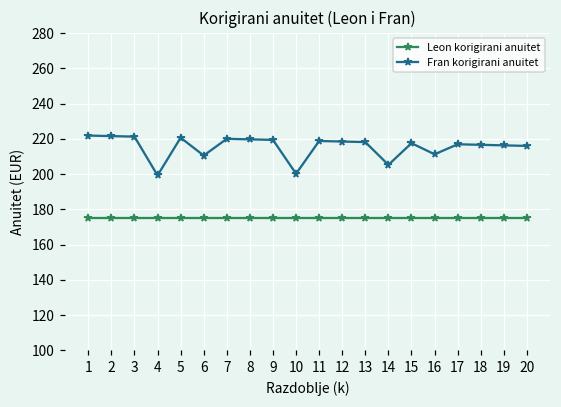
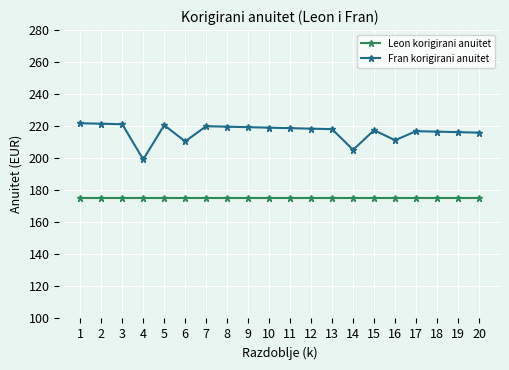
  {
    "Leon korigirani anuitet": {
      "1": 175,
      "2": 175,
      "3": 175,
      "4": 175,
      "5": 175,
      "6": 175,
      "7": 175,
      "8": 175,
      "9": 175,
      "10": 175,
      "11": 175,
      "12": 175,
      "13": 175,
      "14": 175,
      "15": 175,
      "16": 175,
      "17": 175,
      "18": 175,
      "19": 175,
      "20": 175
    },
    "Fran korigirani anuitet": {
      "1": 222,
      "2": 222,
      "3": 221,
      "4": 199,
      "5": 221,
      "6": 211,
      "7": 220,
      "8": 220,
      "9": 219,
-     "10": 200,
+     "10": 219,
      "11": 219,
      "12": 218,
      "13": 218,
      "14": 205,
      "15": 218,
      "16": 211,
      "17": 217,
      "18": 217,
      "19": 216,
      "20": 216
    }
  }
